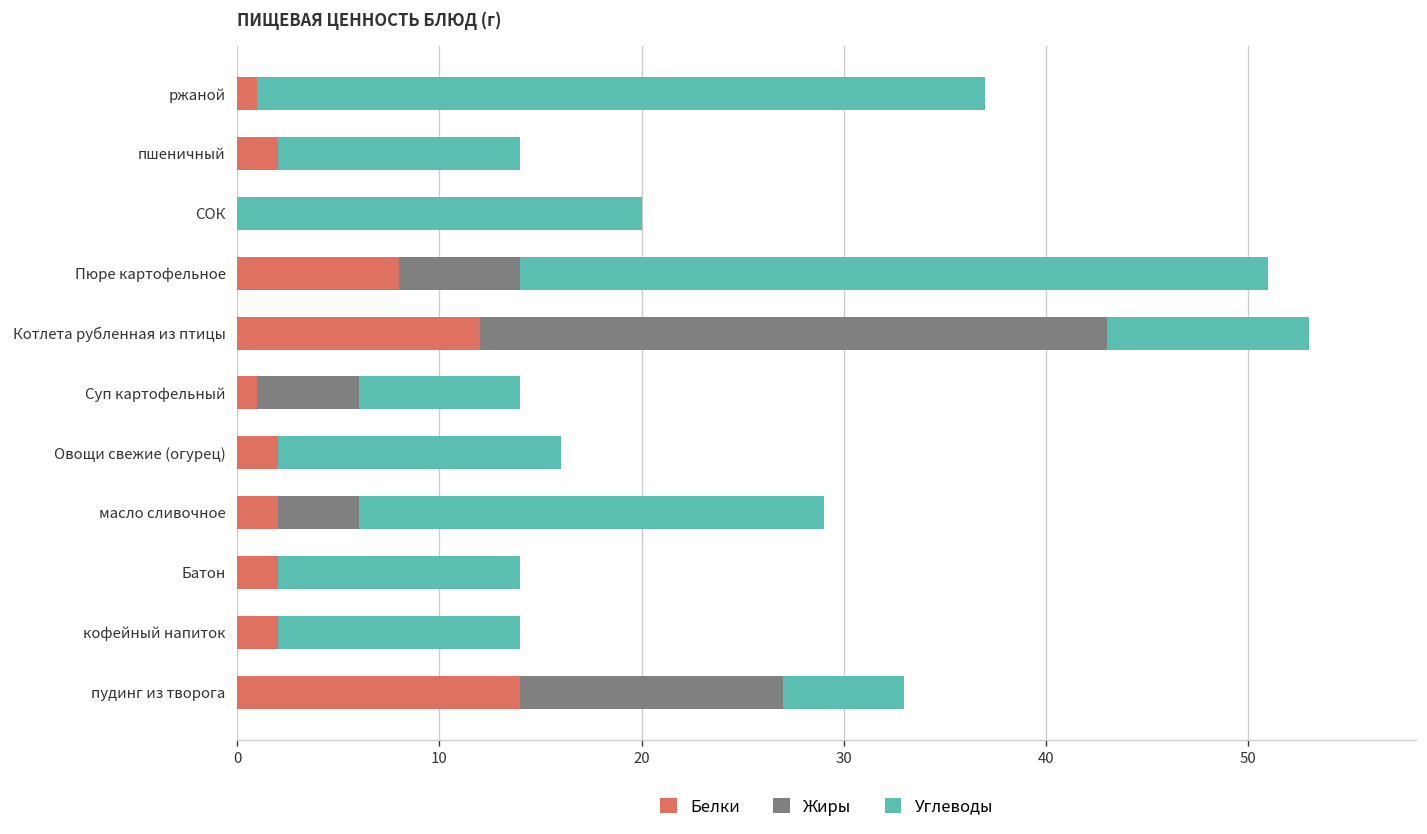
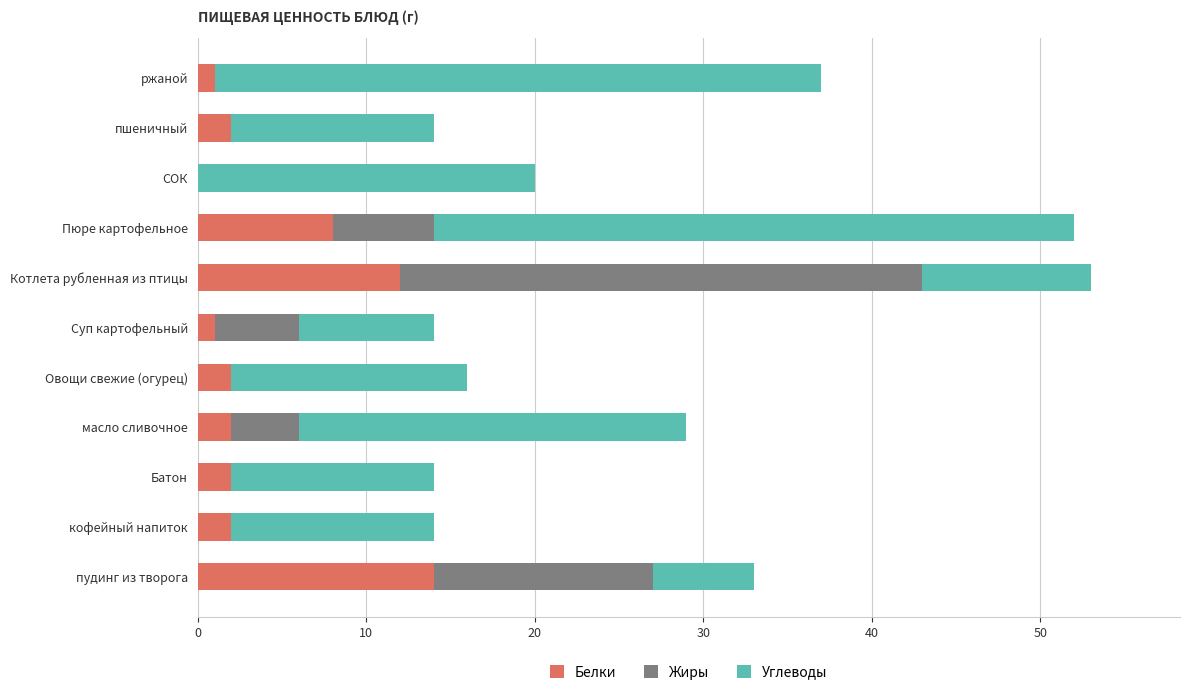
  {
    "Белки": {
      "ржаной": 1,
      "пшеничный": 2,
      "СОК": 0,
      "Пюре картофельное": 8,
      "Котлета рубленная из птицы": 12,
      "Суп картофельный": 1,
      "Овощи свежие (огурец)": 2,
      "масло сливочное": 2,
      "Батон": 2,
      "кофейный напиток": 2,
      "пудинг из творога": 14
    },
    "Жиры": {
      "ржаной": 0,
      "пшеничный": 0,
      "СОК": 0,
      "Пюре картофельное": 6,
      "Котлета рубленная из птицы": 31,
      "Суп картофельный": 5,
      "Овощи свежие (огурец)": 0,
      "масло сливочное": 4,
      "Батон": 0,
      "кофейный напиток": 0,
      "пудинг из творога": 13
    },
    "Углеводы": {
      "ржаной": 36,
      "пшеничный": 12,
      "СОК": 20,
-     "Пюре картофельное": 37,
+     "Пюре картофельное": 38,
      "Котлета рубленная из птицы": 10,
      "Суп картофельный": 8,
      "Овощи свежие (огурец)": 14,
      "масло сливочное": 23,
      "Батон": 12,
      "кофейный напиток": 12,
      "пудинг из творога": 6
    }
  }
